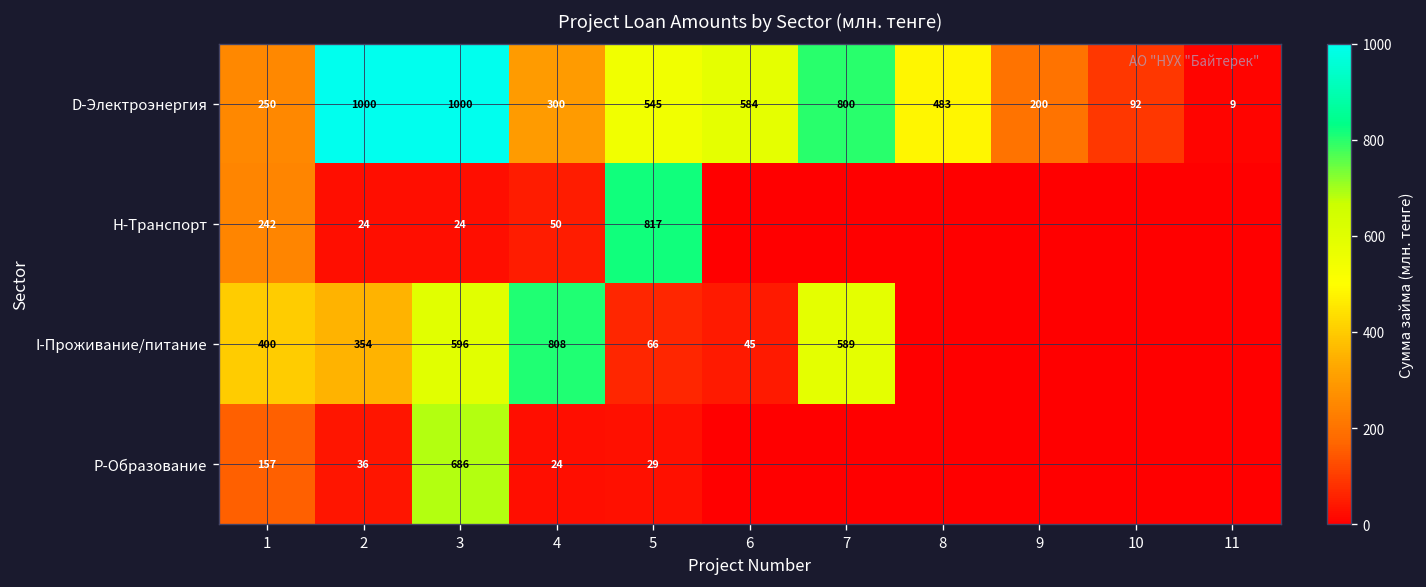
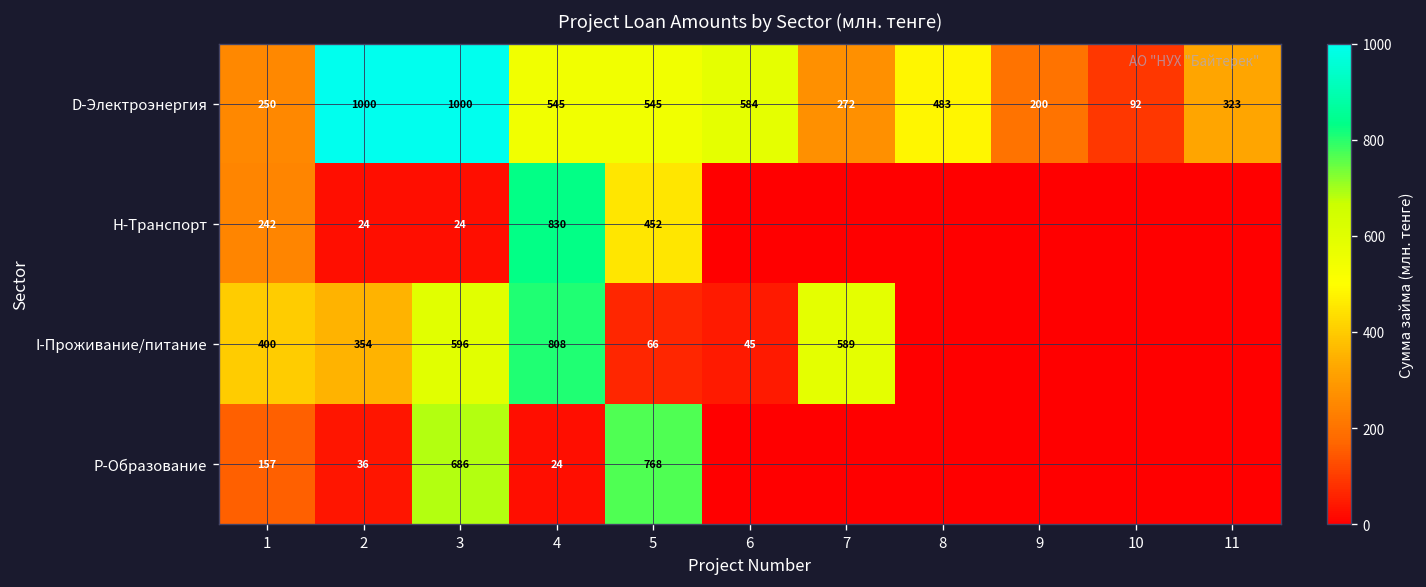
  {
    "D-Электроэнергия": {
      "1": 250,
      "2": 1000,
      "3": 1000,
-     "4": 300,
+     "4": 545,
      "5": 545,
      "6": 584,
-     "7": 800,
+     "7": 272,
      "8": 483,
      "9": 200,
      "10": 92,
-     "11": 9
+     "11": 323
    },
    "H-Транспорт": {
      "1": 242,
      "2": 24,
      "3": 24,
-     "4": 50,
-     "5": 817
+     "4": 830,
+     "5": 452
    },
    "I-Проживание/питание": {
      "1": 400,
      "2": 354,
      "3": 596,
      "4": 808,
      "5": 66,
      "6": 45,
      "7": 589
    },
    "P-Образование": {
      "1": 157,
      "2": 36,
      "3": 686,
      "4": 24,
-     "5": 29
+     "5": 768
    }
  }
